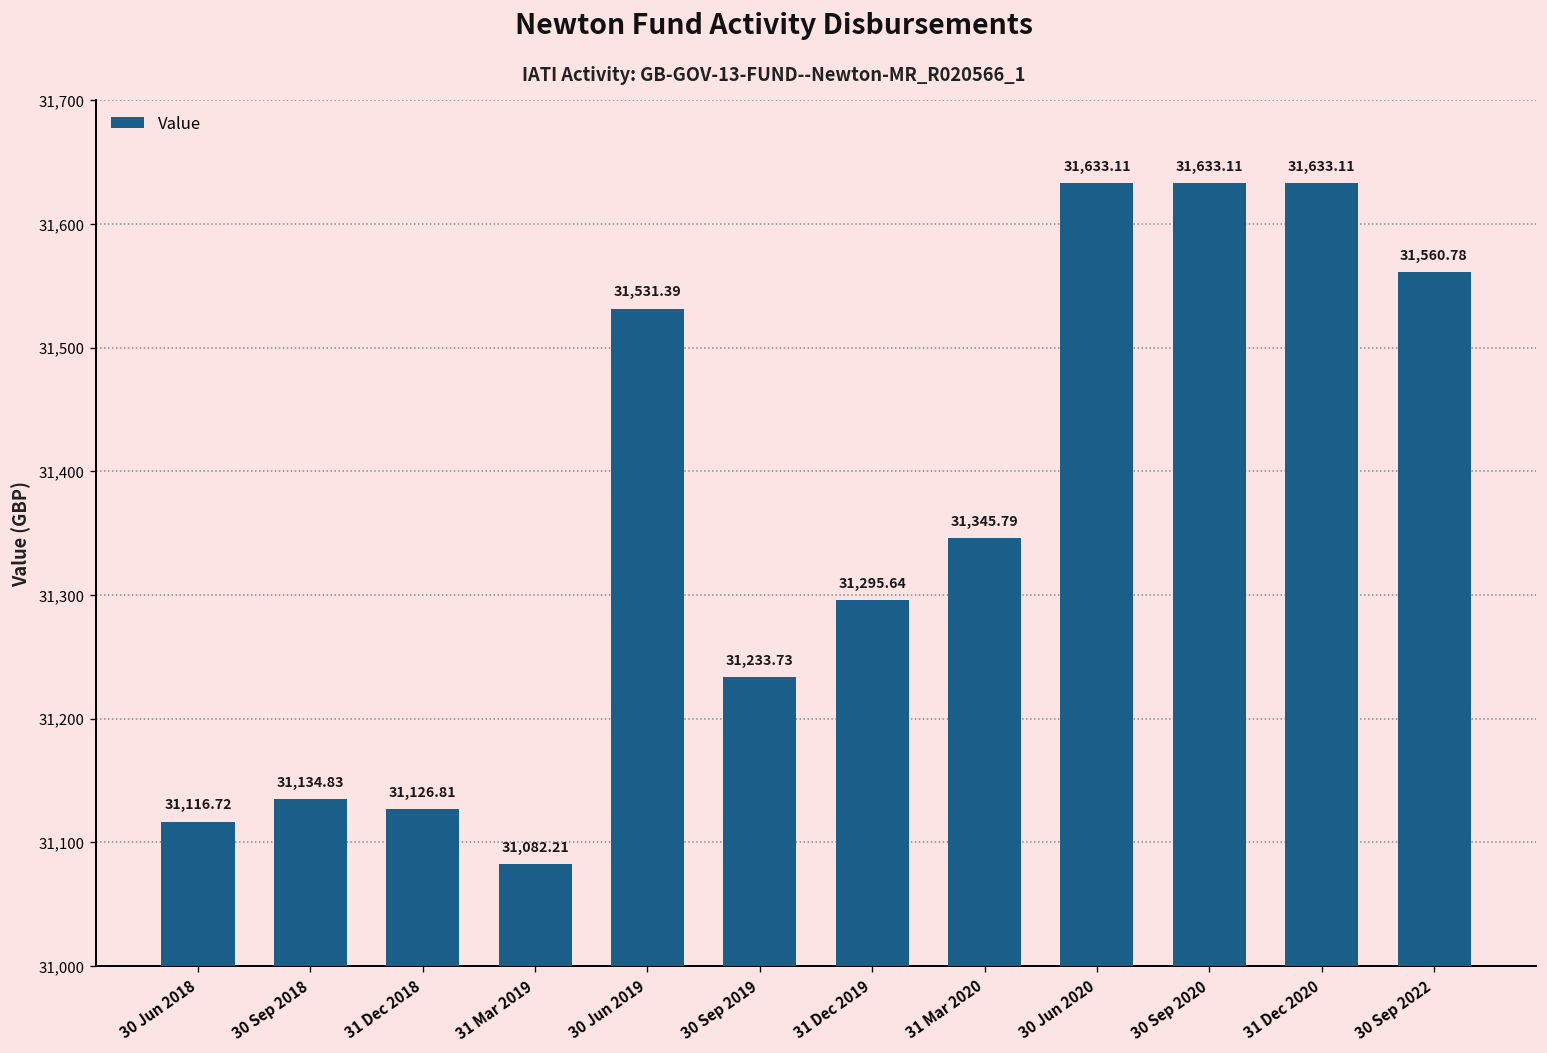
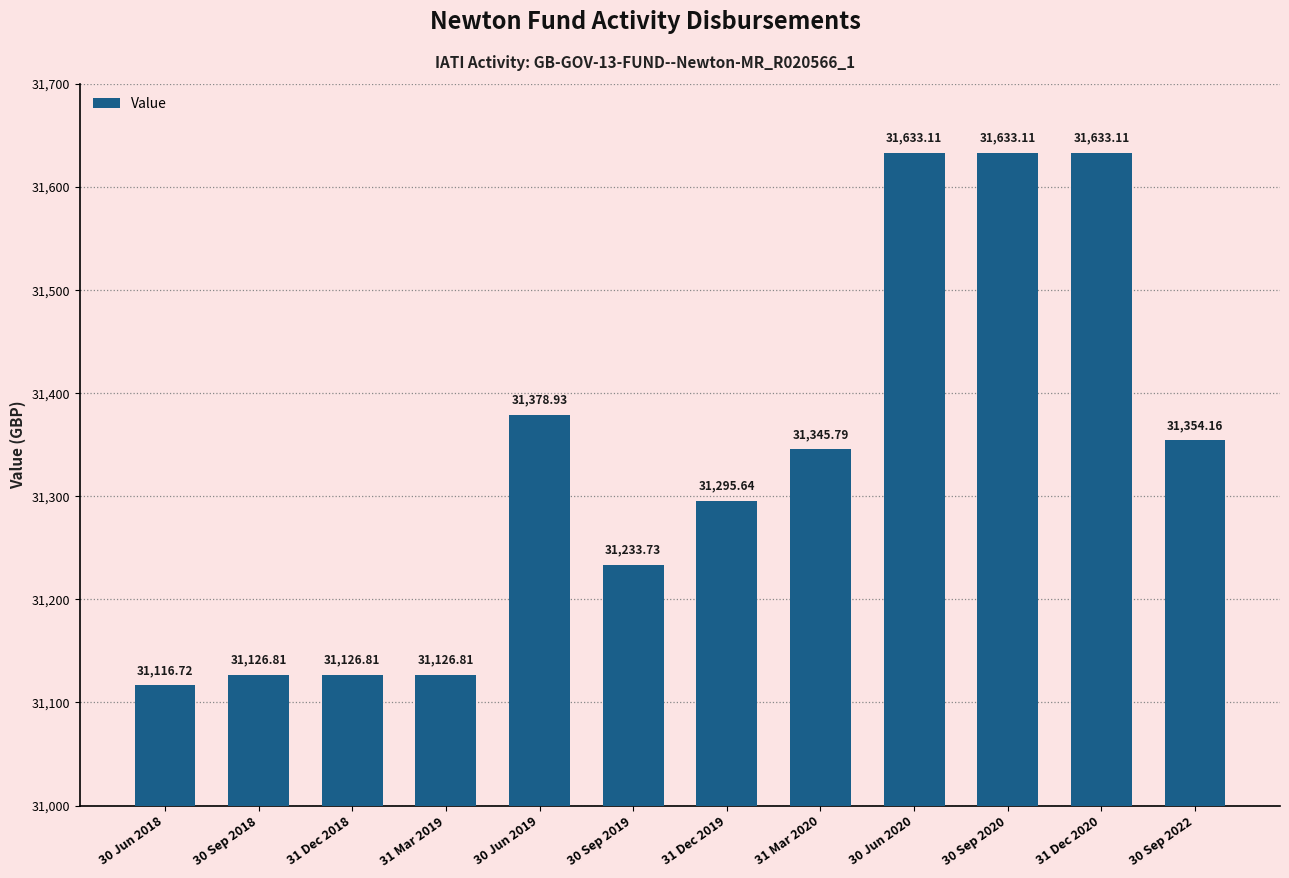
  {
    "30 Jun 2018": "31,116.72",
-   "30 Sep 2018": "31,134.83",
+   "30 Sep 2018": "31,126.81",
    "31 Dec 2018": "31,126.81",
-   "31 Mar 2019": "31,082.21",
-   "30 Jun 2019": "31,531.39",
+   "31 Mar 2019": "31,126.81",
+   "30 Jun 2019": "31,378.93",
    "30 Sep 2019": "31,233.73",
    "31 Dec 2019": "31,295.64",
    "31 Mar 2020": "31,345.79",
    "30 Jun 2020": "31,633.11",
    "30 Sep 2020": "31,633.11",
    "31 Dec 2020": "31,633.11",
-   "30 Sep 2022": "31,560.78"
+   "30 Sep 2022": "31,354.16"
  }
